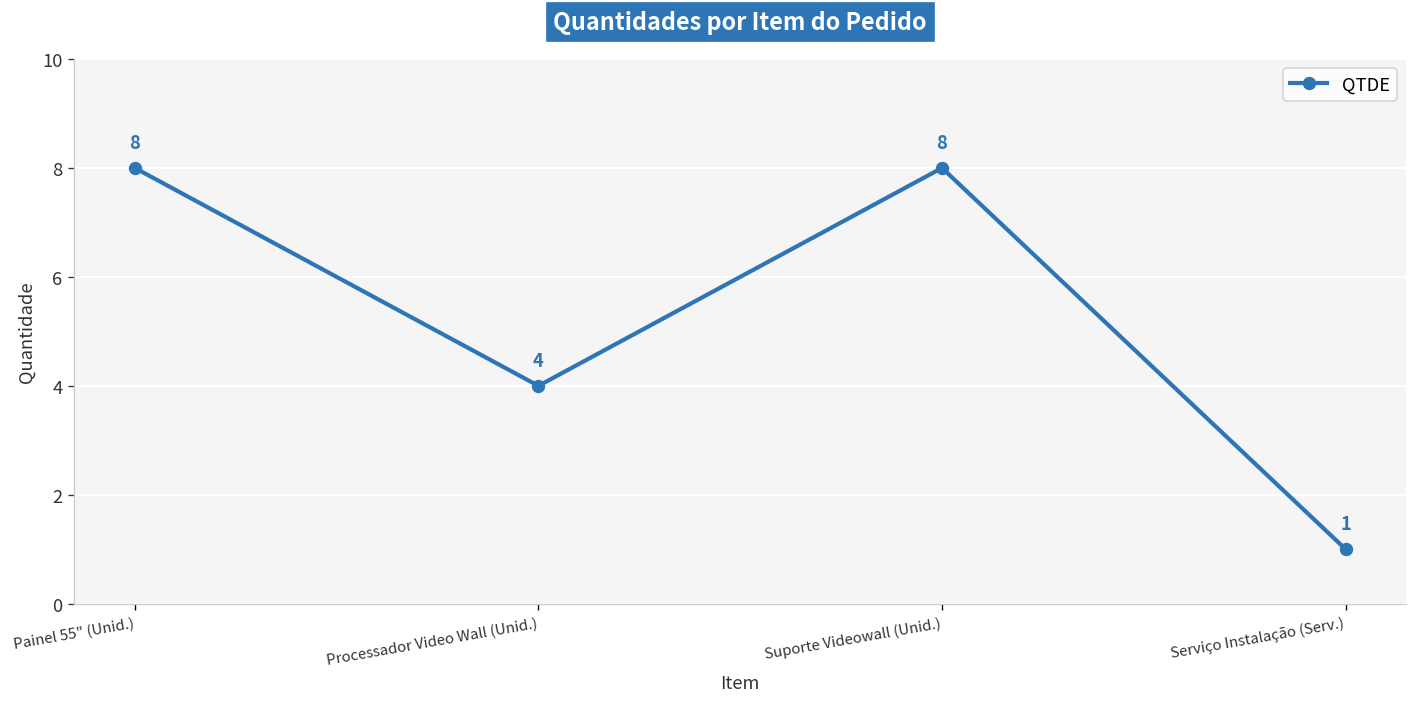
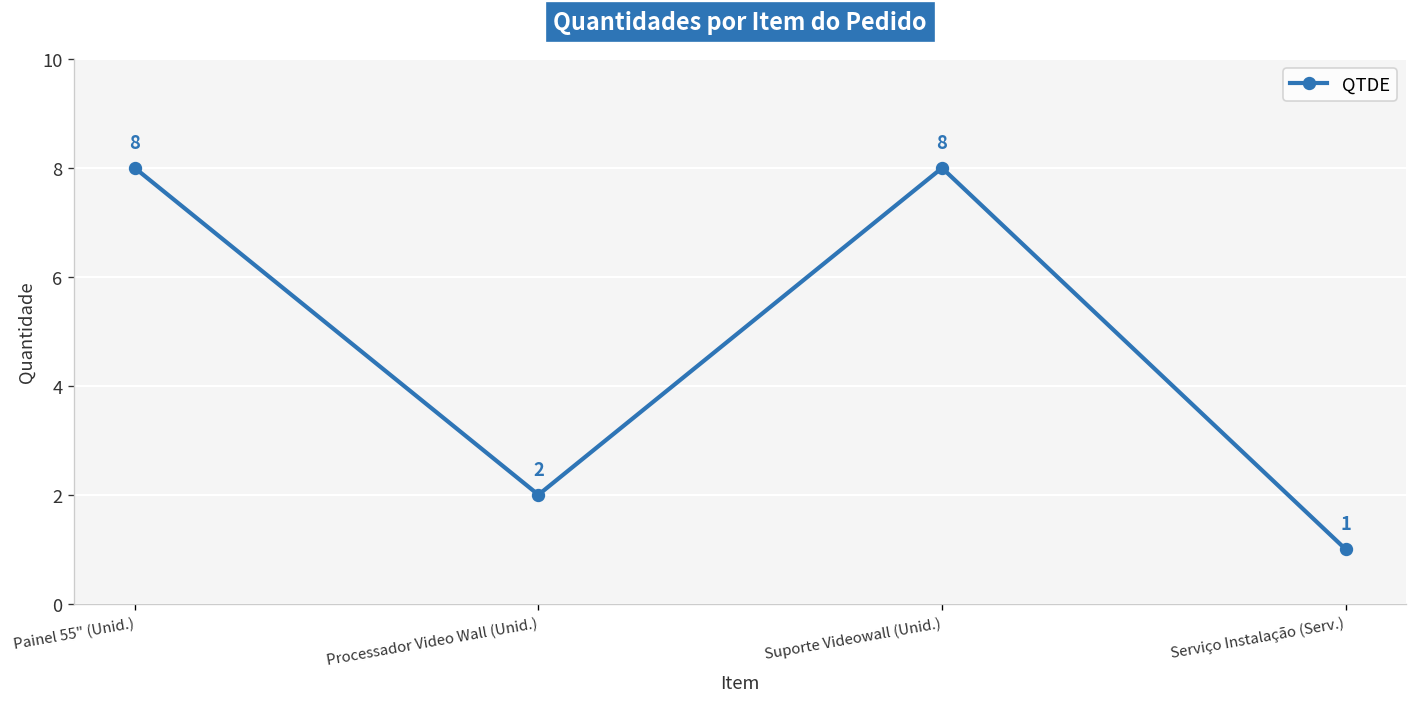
  {
    "Painel 55\" (Unid.)": 8,
-   "Processador Video Wall (Unid.)": 4,
+   "Processador Video Wall (Unid.)": 2,
    "Suporte Videowall (Unid.)": 8,
    "Serviço Instalação (Serv.)": 1
  }
